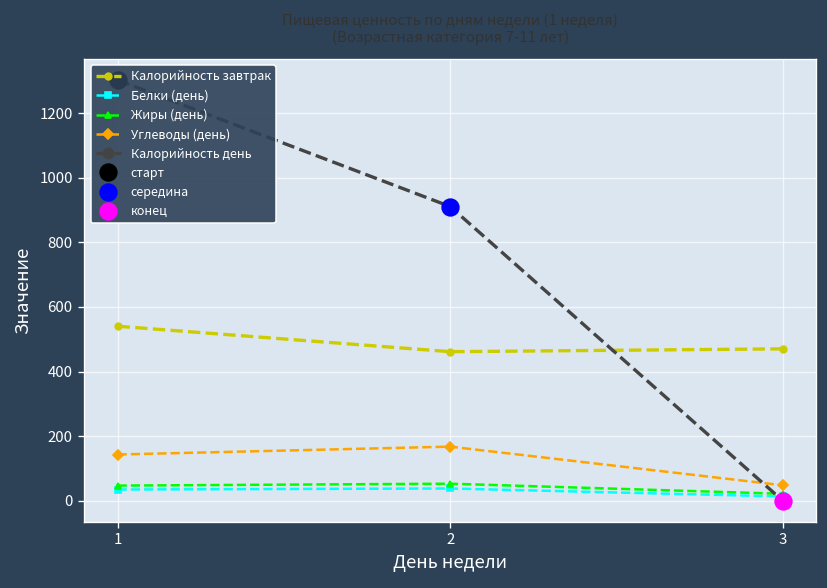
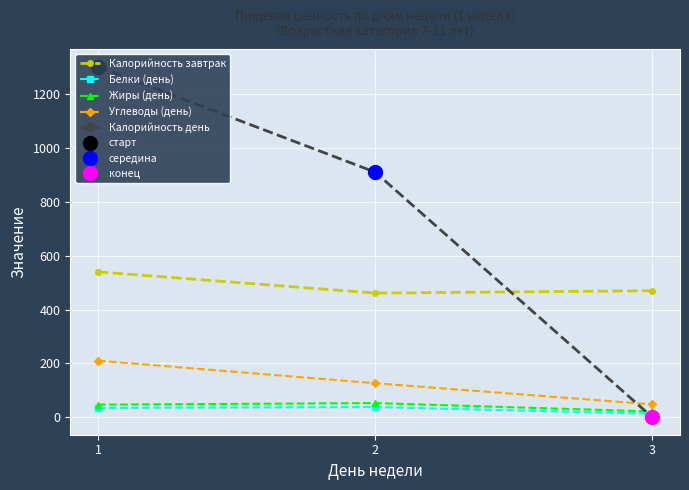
  {
    "Калорийность завтрак": {
      "1": 540,
      "2": 460,
      "3": 470
    },
    "Белки (день)": {
      "1": 30,
      "2": 40
    },
    "Жиры (день)": {
      "1": 50,
      "2": 50
    },
    "Углеводы (день)": {
-     "1": 140,
-     "2": 170,
+     "1": 210,
+     "2": 130,
      "3": 50
    }
  }
